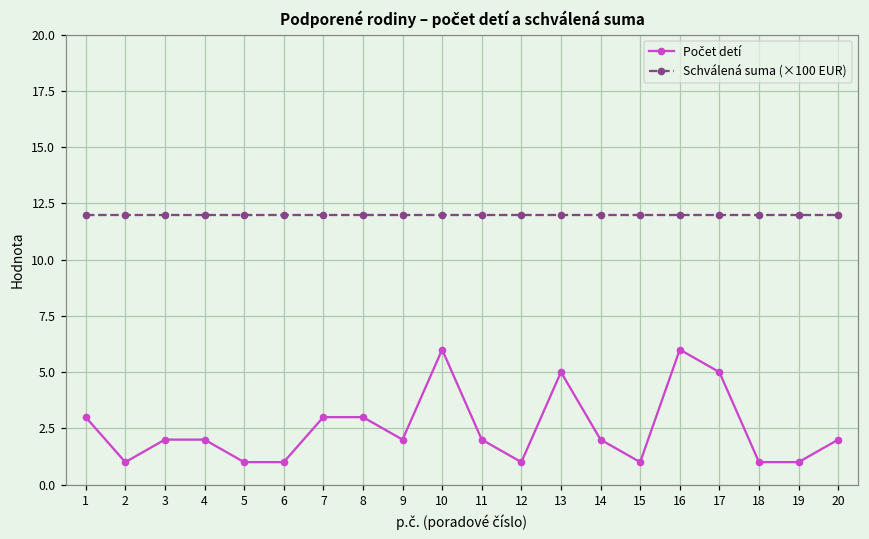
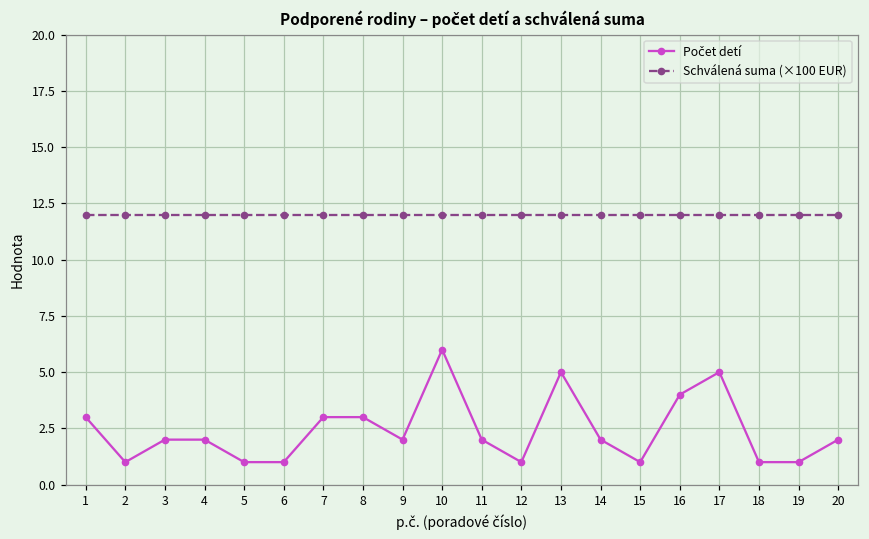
  {
    "Počet detí": {
      "1": 3,
      "2": 1,
      "3": 2,
      "4": 2,
      "5": 1,
      "6": 1,
      "7": 3,
      "8": 3,
      "9": 2,
      "10": 6,
      "11": 2,
      "12": 1,
      "13": 5,
      "14": 2,
      "15": 1,
-     "16": 6,
+     "16": 4,
      "17": 5,
      "18": 1,
      "19": 1,
      "20": 2
    },
    "Schválená suma (×100 EUR)": {
      "1": 12,
      "2": 12,
      "3": 12,
      "4": 12,
      "5": 12,
      "6": 12,
      "7": 12,
      "8": 12,
      "9": 12,
      "10": 12,
      "11": 12,
      "12": 12,
      "13": 12,
      "14": 12,
      "15": 12,
      "16": 12,
      "17": 12,
      "18": 12,
      "19": 12,
      "20": 12
    }
  }
